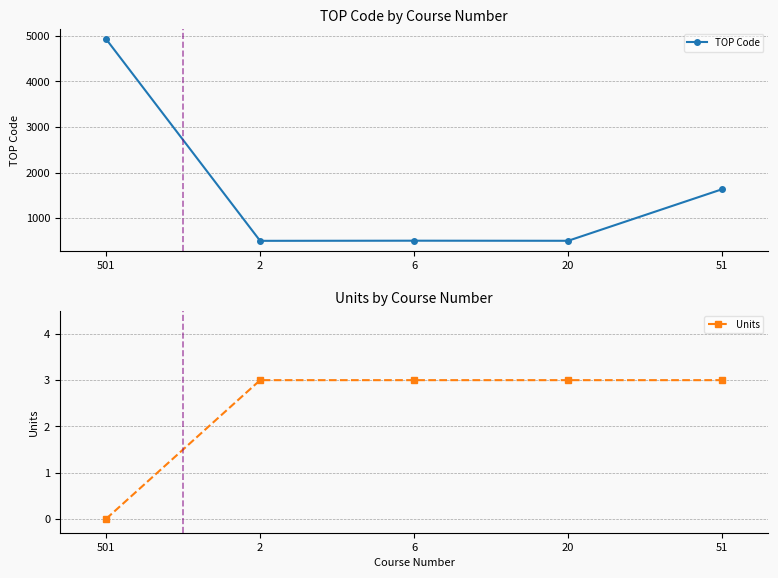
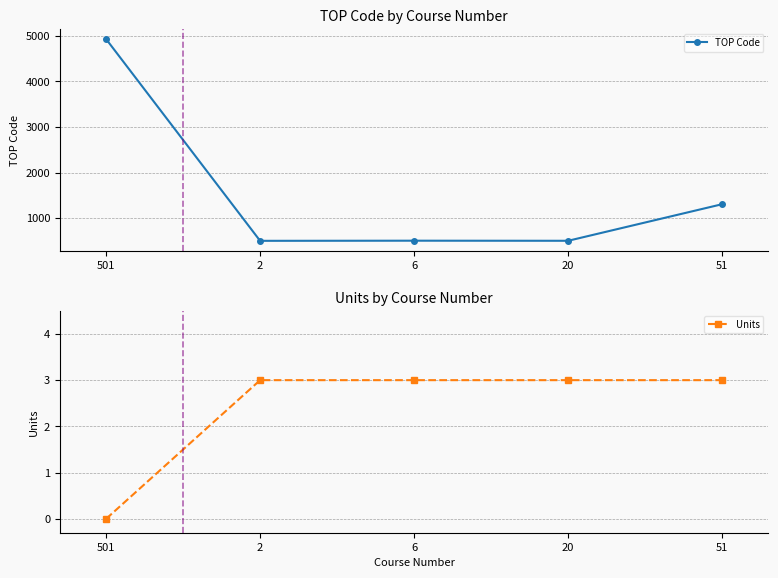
  {
    "TOP Code by Course Number": {
      "501": 4900,
      "2": 500,
      "6": 500,
      "20": 500,
-     "51": 1600
+     "51": 1300
    },
    "Units by Course Number": {
      "501": 0.0,
      "2": 3.0,
      "6": 3.0,
      "20": 3.0,
      "51": 3.0
    }
  }
